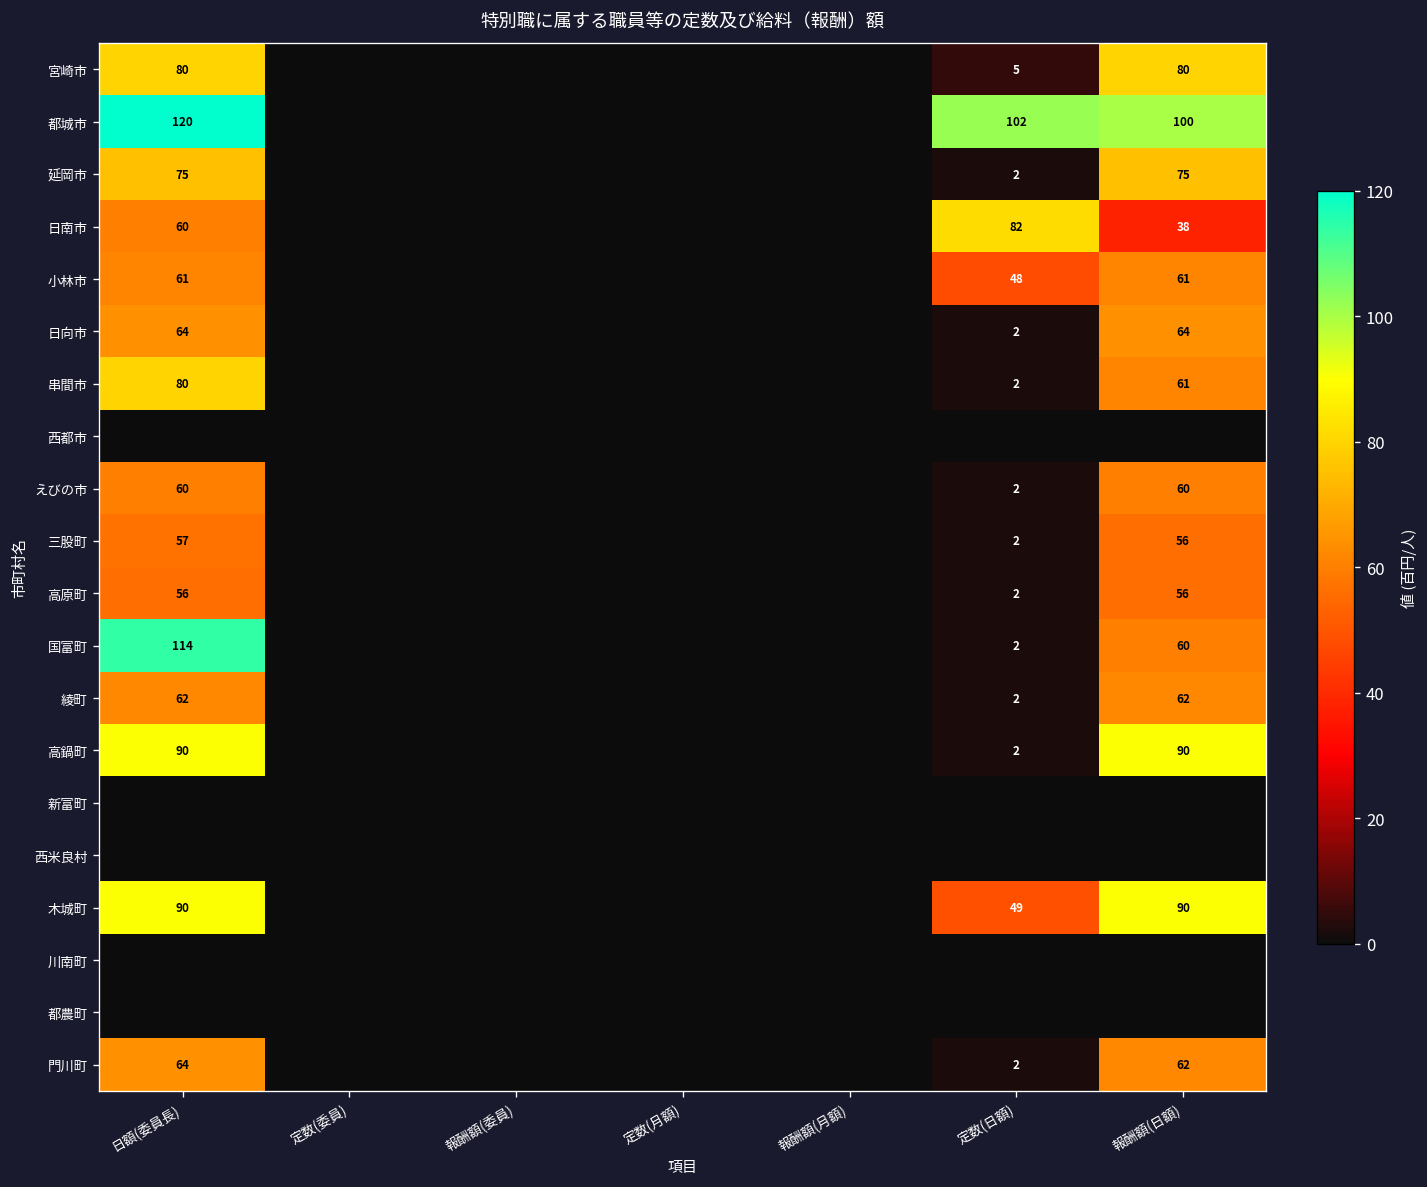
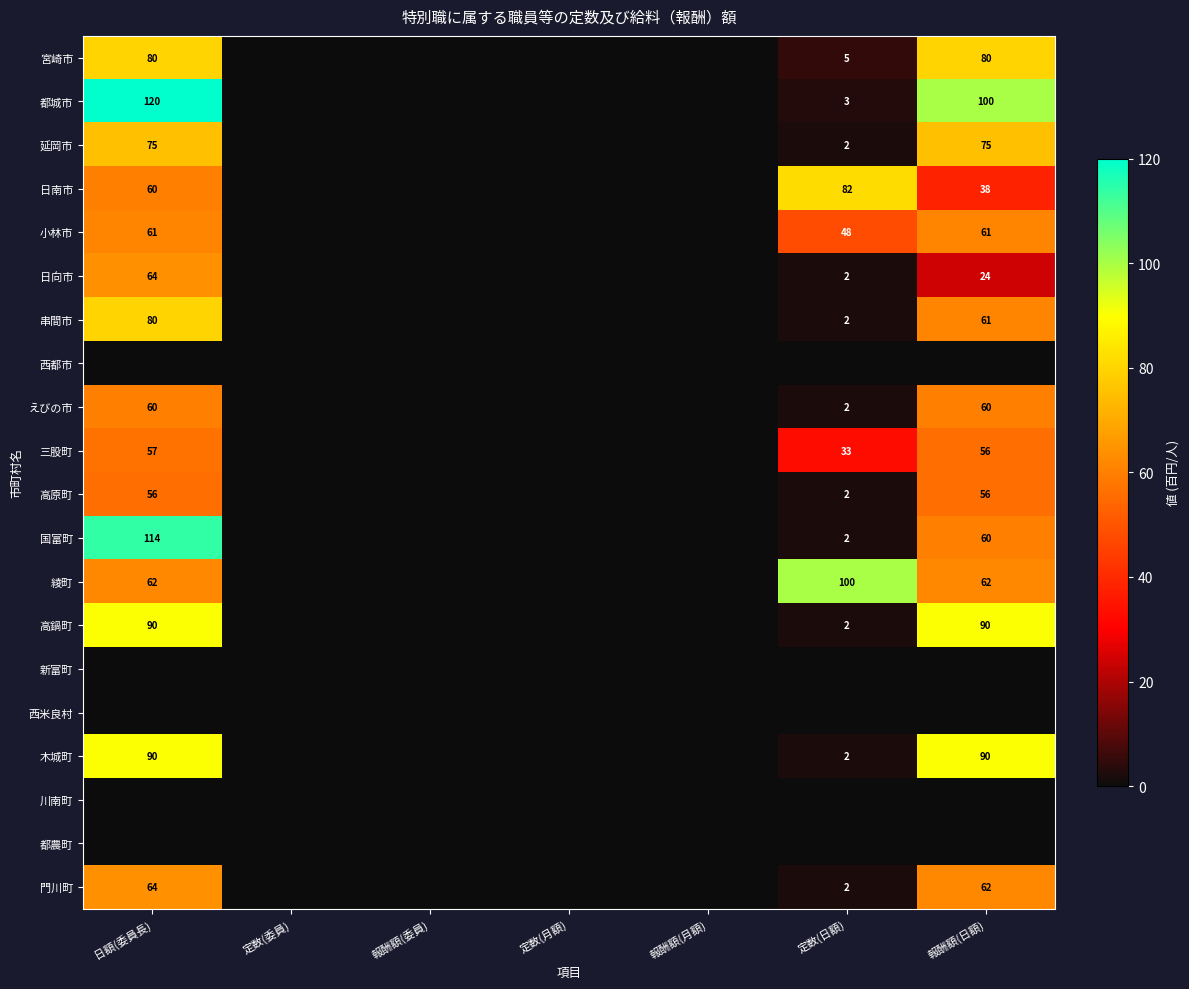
  {
    "宮崎市": {
      "日額(委員長)": 80,
      "定数(日額)": 5,
      "報酬額(日額)": 80
    },
    "都城市": {
      "日額(委員長)": 120,
-     "定数(日額)": 102,
+     "定数(日額)": 3,
      "報酬額(日額)": 100
    },
    "延岡市": {
      "日額(委員長)": 75,
      "定数(日額)": 2,
      "報酬額(日額)": 75
    },
    "日南市": {
      "日額(委員長)": 60,
      "定数(日額)": 82,
      "報酬額(日額)": 38
    },
    "小林市": {
      "日額(委員長)": 61,
      "定数(日額)": 48,
      "報酬額(日額)": 61
    },
    "日向市": {
      "日額(委員長)": 64,
      "定数(日額)": 2,
-     "報酬額(日額)": 64
+     "報酬額(日額)": 24
    },
    "串間市": {
      "日額(委員長)": 80,
      "定数(日額)": 2,
      "報酬額(日額)": 61
    },
    "えびの市": {
      "日額(委員長)": 60,
      "定数(日額)": 2,
      "報酬額(日額)": 60
    },
    "三股町": {
      "日額(委員長)": 57,
-     "定数(日額)": 2,
+     "定数(日額)": 33,
      "報酬額(日額)": 56
    },
    "高原町": {
      "日額(委員長)": 56,
      "定数(日額)": 2,
      "報酬額(日額)": 56
    },
    "国富町": {
      "日額(委員長)": 114,
      "定数(日額)": 2,
      "報酬額(日額)": 60
    },
    "綾町": {
      "日額(委員長)": 62,
-     "定数(日額)": 2,
+     "定数(日額)": 100,
      "報酬額(日額)": 62
    },
    "高鍋町": {
      "日額(委員長)": 90,
      "定数(日額)": 2,
      "報酬額(日額)": 90
    },
    "木城町": {
      "日額(委員長)": 90,
-     "定数(日額)": 49,
+     "定数(日額)": 2,
      "報酬額(日額)": 90
    },
    "門川町": {
      "日額(委員長)": 64,
      "定数(日額)": 2,
      "報酬額(日額)": 62
    }
  }
